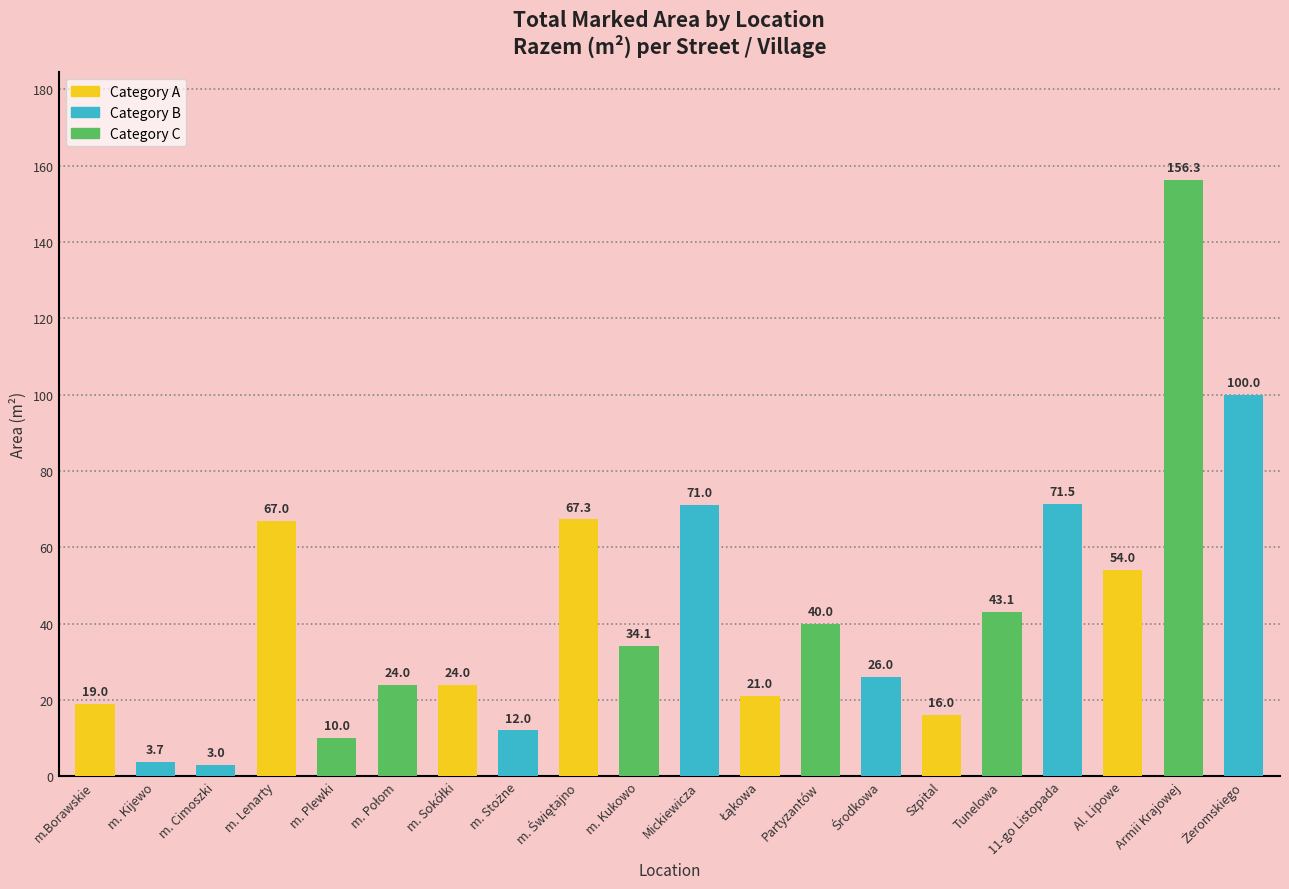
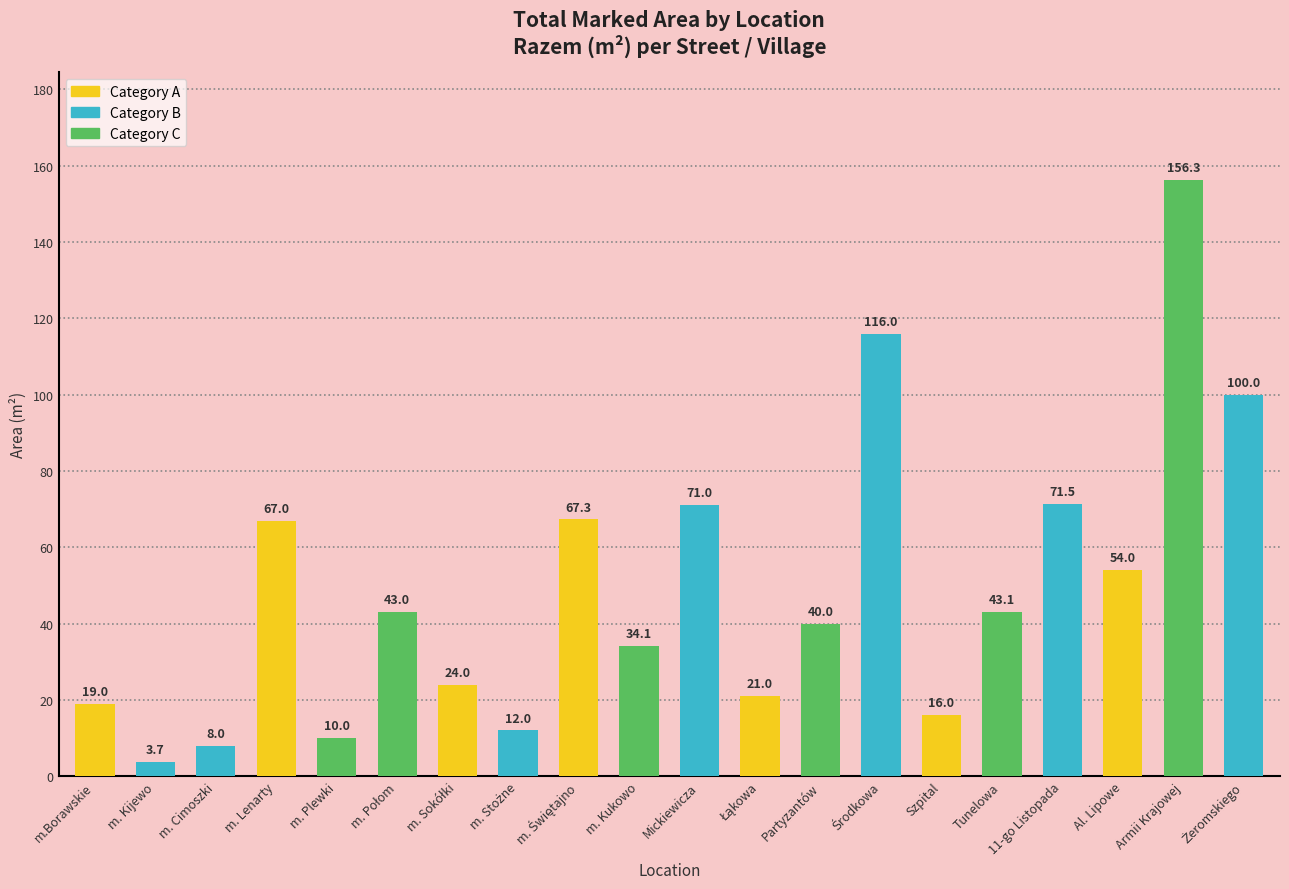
  {
    "m.Borawskie": 19.0,
    "m. Kijewo": 3.7,
-   "m. Cimoszki": 3.0,
+   "m. Cimoszki": 8.0,
    "m. Lenarty": 67.0,
    "m. Plewki": 10.0,
-   "m. Połom": 24.0,
+   "m. Połom": 43.0,
    "m. Sokółki": 24.0,
    "m. Stożne": 12.0,
    "m. Świętajno": 67.3,
    "m. Kukowo": 34.1,
    "Mickiewicza": 71.0,
    "Łąkowa": 21.0,
    "Partyzantów": 40.0,
-   "Środkowa": 26.0,
+   "Środkowa": 116.0,
    "Szpital": 16.0,
    "Tunelowa": 43.1,
    "11-go Listopada": 71.5,
    "Al. Lipowe": 54.0,
    "Armii Krajowej": 156.3,
    "Żeromskiego": 100.0
  }
